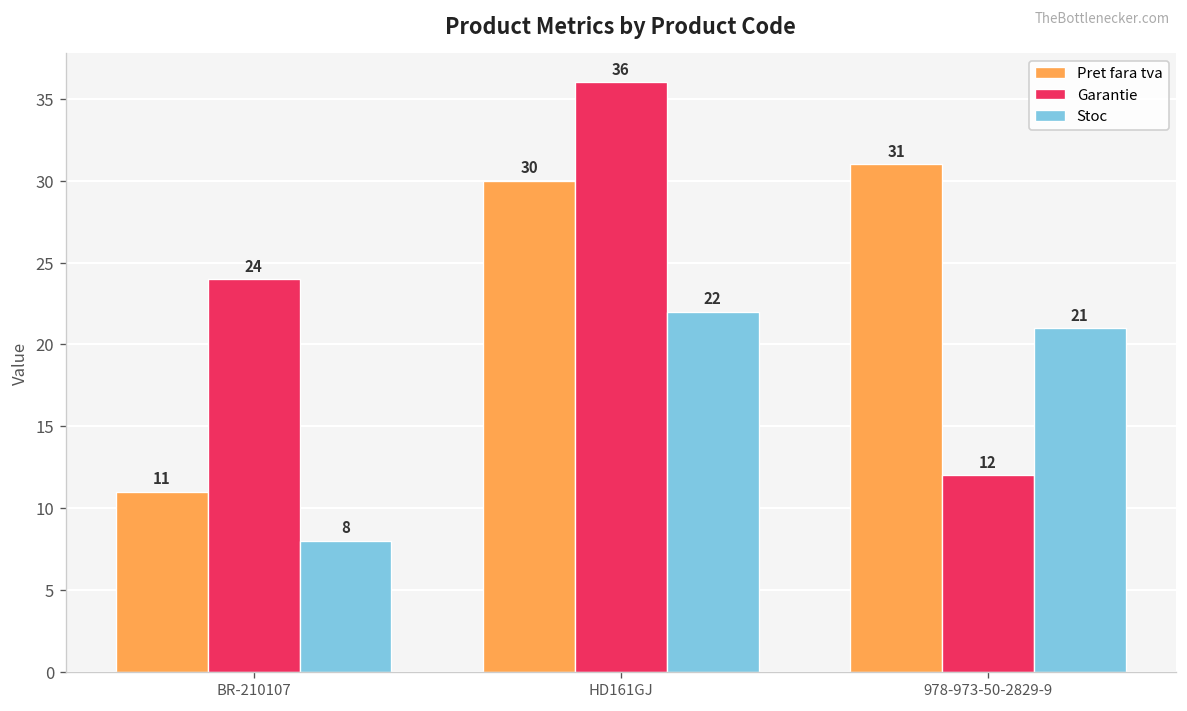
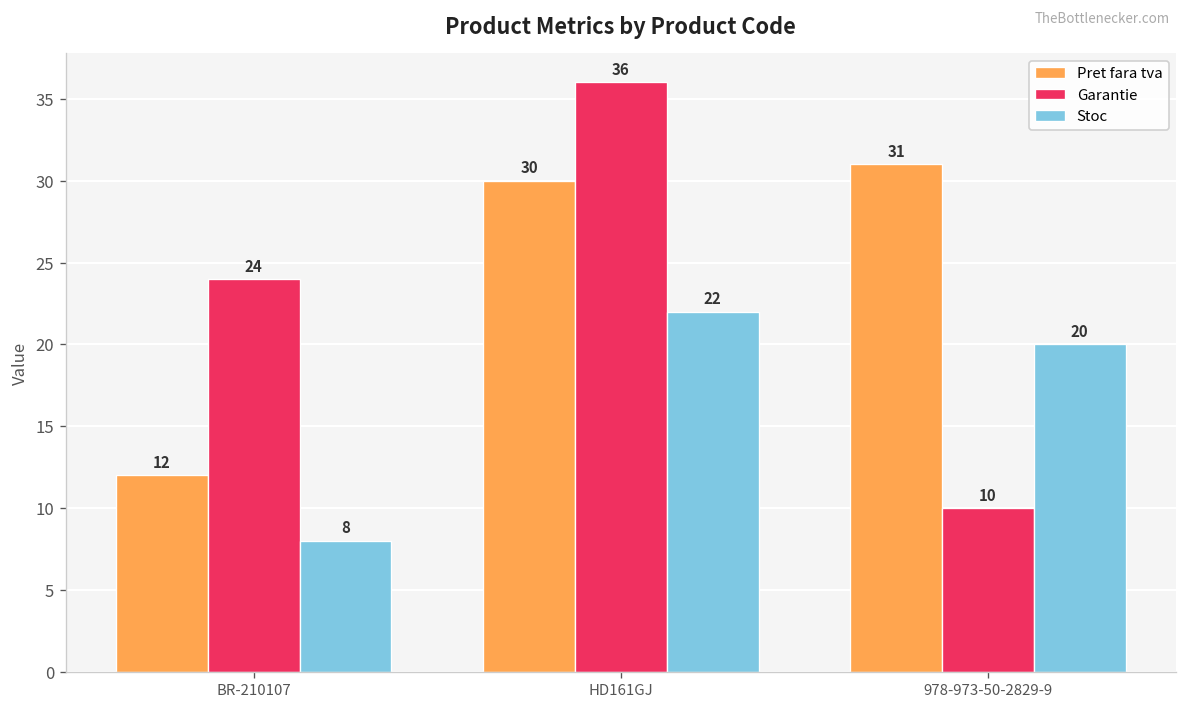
  {
    "Pret fara tva": {
-     "BR-210107": 11,
+     "BR-210107": 12,
      "HD161GJ": 30,
      "978-973-50-2829-9": 31
    },
    "Garantie": {
      "BR-210107": 24,
      "HD161GJ": 36,
-     "978-973-50-2829-9": 12
+     "978-973-50-2829-9": 10
    },
    "Stoc": {
      "BR-210107": 8,
      "HD161GJ": 22,
-     "978-973-50-2829-9": 21
+     "978-973-50-2829-9": 20
    }
  }
